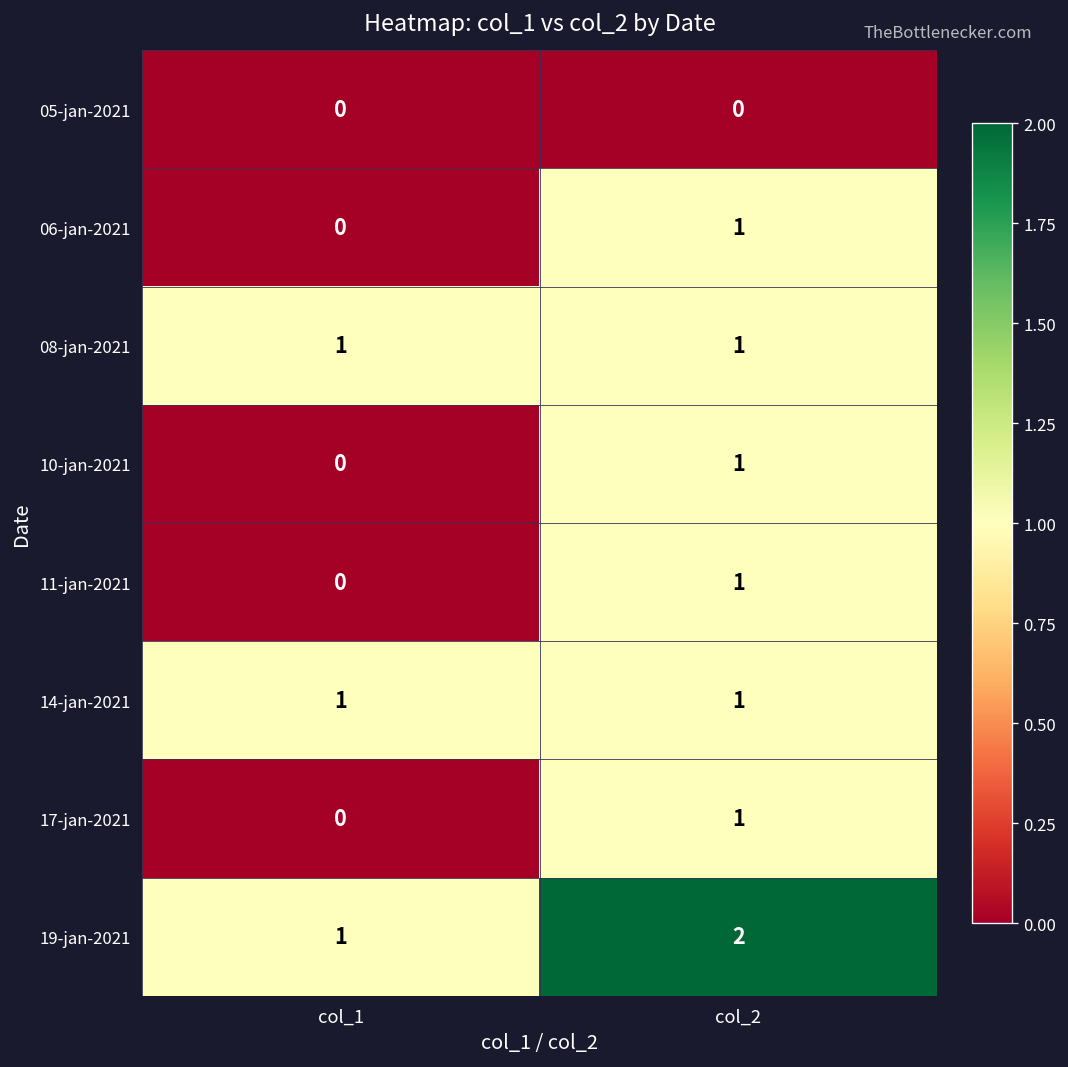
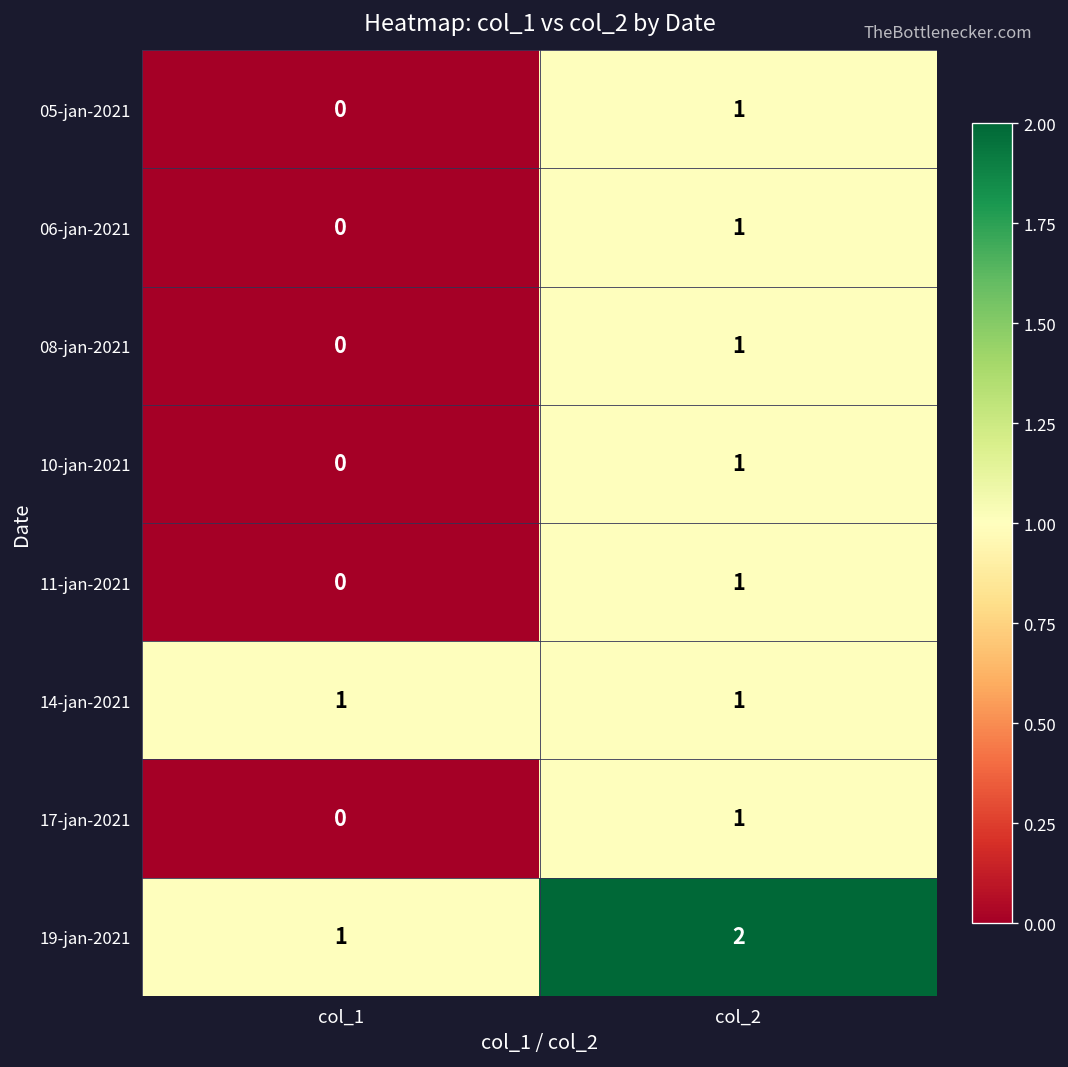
  {
    "05-jan-2021": {
      "col_1": 0,
-     "col_2": 0
+     "col_2": 1
    },
    "06-jan-2021": {
      "col_1": 0,
      "col_2": 1
    },
    "08-jan-2021": {
-     "col_1": 1,
+     "col_1": 0,
      "col_2": 1
    },
    "10-jan-2021": {
      "col_1": 0,
      "col_2": 1
    },
    "11-jan-2021": {
      "col_1": 0,
      "col_2": 1
    },
    "14-jan-2021": {
      "col_1": 1,
      "col_2": 1
    },
    "17-jan-2021": {
      "col_1": 0,
      "col_2": 1
    },
    "19-jan-2021": {
      "col_1": 1,
      "col_2": 2
    }
  }
